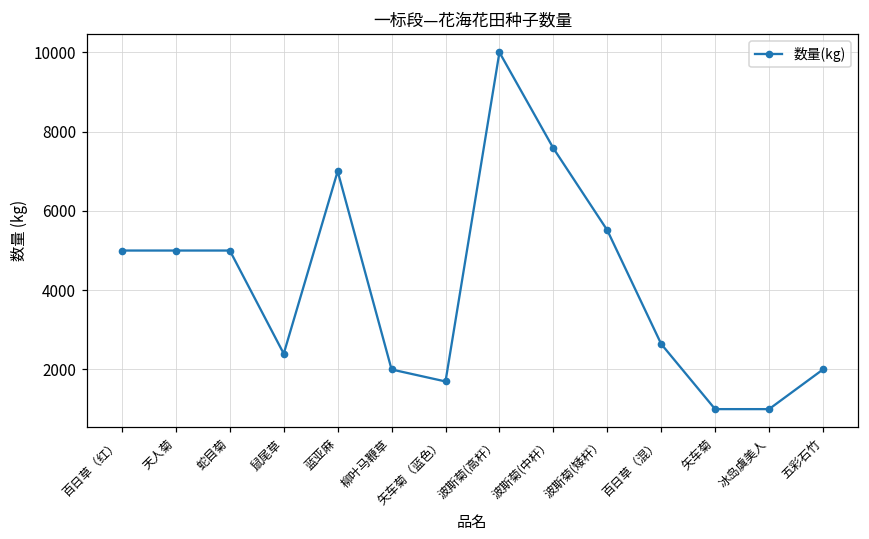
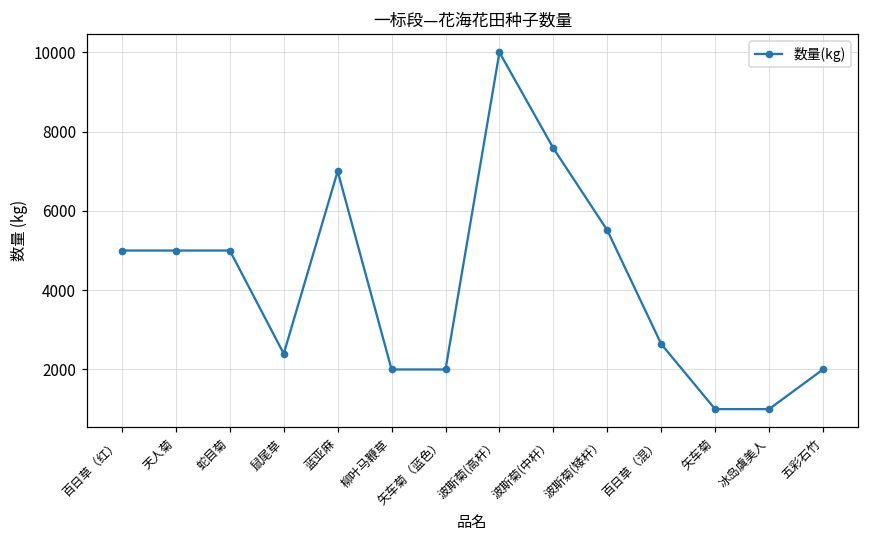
  {
    "百日草（红）": 5000,
    "天人菊": 5000,
    "蛇目菊": 5000,
    "鼠尾草": 2400,
    "蓝亚麻": 7000,
    "柳叶马鞭草": 2000,
-   "矢车菊（蓝色）": 1700,
+   "矢车菊（蓝色）": 2000,
    "波斯菊(高杆）": 10000,
    "波斯菊(中杆）": 7600,
    "波斯菊(矮杆）": 5500,
    "百日草（混）": 2600,
    "矢车菊": 1000,
    "冰岛虞美人": 1000,
    "五彩石竹": 2000
  }
